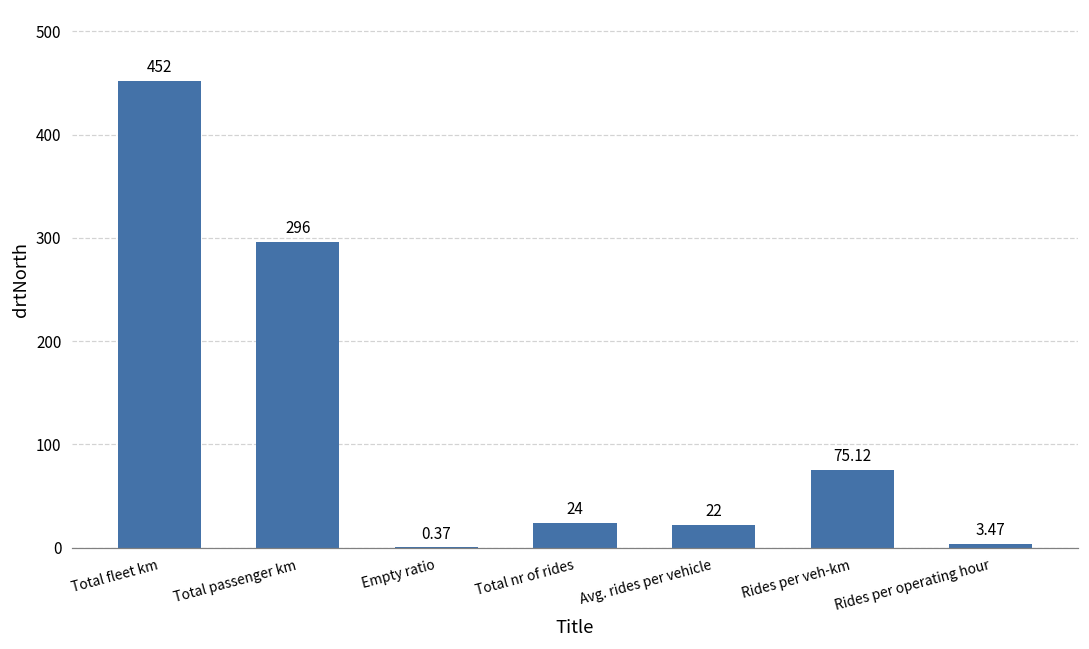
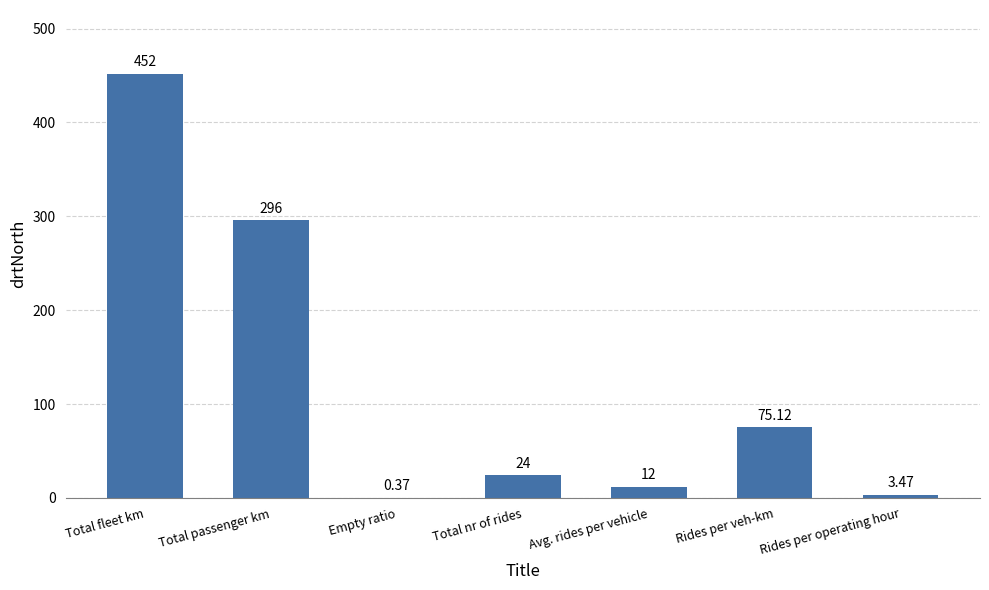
  {
    "Total fleet km": 452,
    "Total passenger km": 296,
    "Empty ratio": 0.37,
    "Total nr of rides": 24,
-   "Avg. rides per vehicle": 22,
+   "Avg. rides per vehicle": 12,
    "Rides per veh-km": 75.12,
    "Rides per operating hour": 3.47
  }
